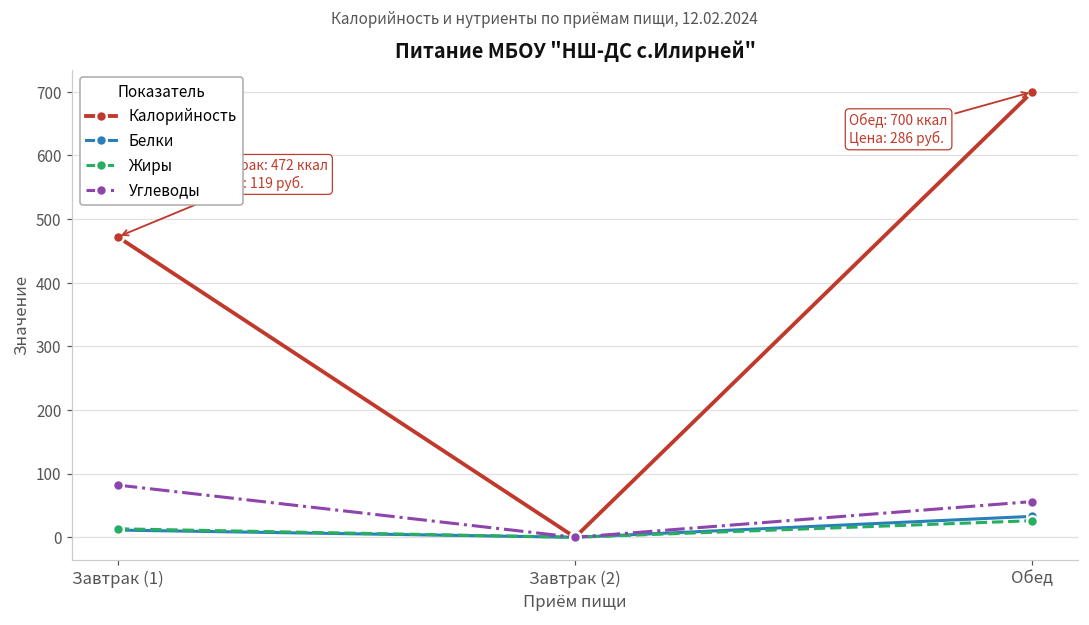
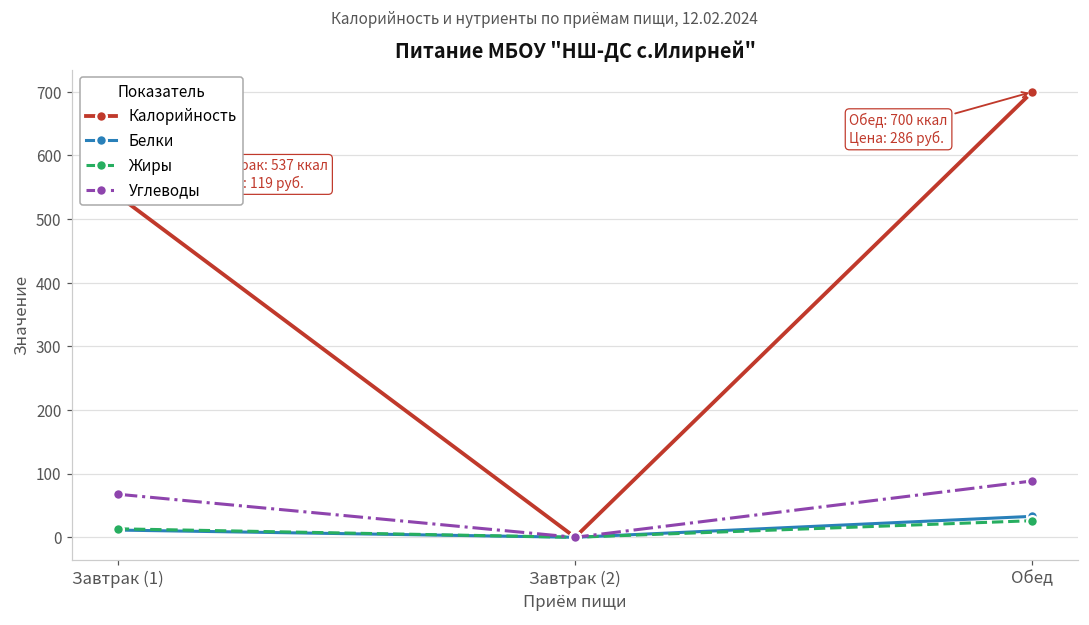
  {
    "Калорийность": {
-     "Завтрак (1)": 472
+     "Завтрак (1)": 537
    },
    "Белки": {
      "Обед": 30
    },
    "Жиры": {
      "Обед": 30
    },
    "Углеводы": {
-     "Завтрак (1)": 80,
-     "Обед": 60
+     "Завтрак (1)": 70,
+     "Обед": 90
    }
  }
